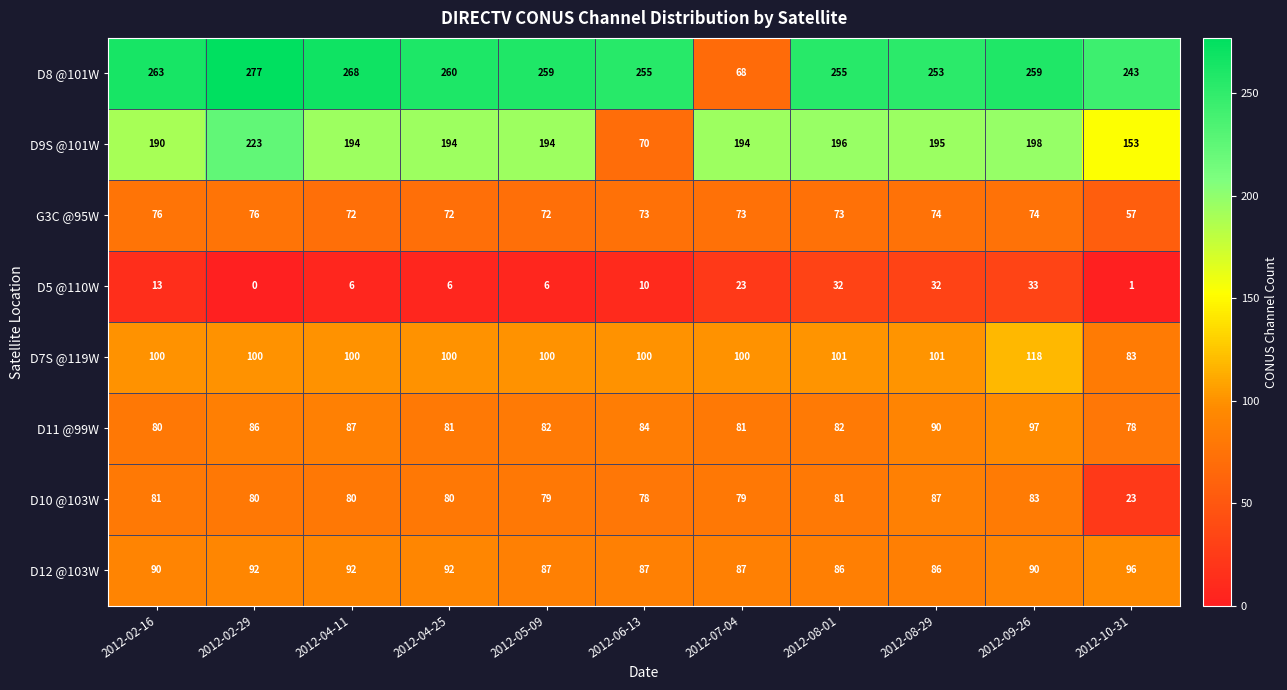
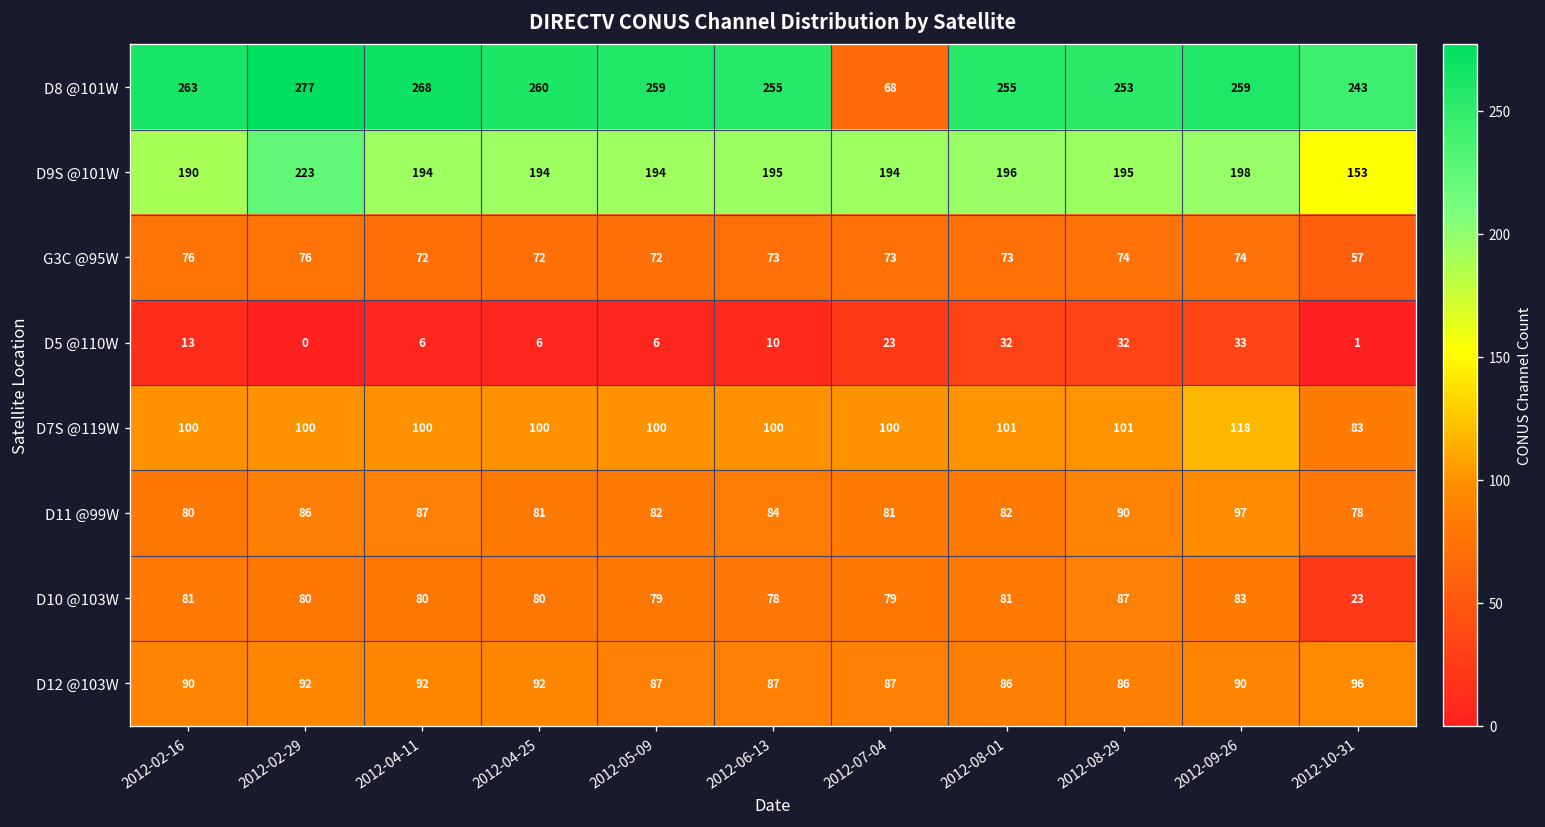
  {
    "D8 @101W": {
      "2012-02-16": 263,
      "2012-02-29": 277,
      "2012-04-11": 268,
      "2012-04-25": 260,
      "2012-05-09": 259,
      "2012-06-13": 255,
      "2012-07-04": 68,
      "2012-08-01": 255,
      "2012-08-29": 253,
      "2012-09-26": 259,
      "2012-10-31": 243
    },
    "D9S @101W": {
      "2012-02-16": 190,
      "2012-02-29": 223,
      "2012-04-11": 194,
      "2012-04-25": 194,
      "2012-05-09": 194,
-     "2012-06-13": 70,
+     "2012-06-13": 195,
      "2012-07-04": 194,
      "2012-08-01": 196,
      "2012-08-29": 195,
      "2012-09-26": 198,
      "2012-10-31": 153
    },
    "G3C @95W": {
      "2012-02-16": 76,
      "2012-02-29": 76,
      "2012-04-11": 72,
      "2012-04-25": 72,
      "2012-05-09": 72,
      "2012-06-13": 73,
      "2012-07-04": 73,
      "2012-08-01": 73,
      "2012-08-29": 74,
      "2012-09-26": 74,
      "2012-10-31": 57
    },
    "D5 @110W": {
      "2012-02-16": 13,
      "2012-02-29": 0,
      "2012-04-11": 6,
      "2012-04-25": 6,
      "2012-05-09": 6,
      "2012-06-13": 10,
      "2012-07-04": 23,
      "2012-08-01": 32,
      "2012-08-29": 32,
      "2012-09-26": 33,
      "2012-10-31": 1
    },
    "D7S @119W": {
      "2012-02-16": 100,
      "2012-02-29": 100,
      "2012-04-11": 100,
      "2012-04-25": 100,
      "2012-05-09": 100,
      "2012-06-13": 100,
      "2012-07-04": 100,
      "2012-08-01": 101,
      "2012-08-29": 101,
      "2012-09-26": 118,
      "2012-10-31": 83
    },
    "D11 @99W": {
      "2012-02-16": 80,
      "2012-02-29": 86,
      "2012-04-11": 87,
      "2012-04-25": 81,
      "2012-05-09": 82,
      "2012-06-13": 84,
      "2012-07-04": 81,
      "2012-08-01": 82,
      "2012-08-29": 90,
      "2012-09-26": 97,
      "2012-10-31": 78
    },
    "D10 @103W": {
      "2012-02-16": 81,
      "2012-02-29": 80,
      "2012-04-11": 80,
      "2012-04-25": 80,
      "2012-05-09": 79,
      "2012-06-13": 78,
      "2012-07-04": 79,
      "2012-08-01": 81,
      "2012-08-29": 87,
      "2012-09-26": 83,
      "2012-10-31": 23
    },
    "D12 @103W": {
      "2012-02-16": 90,
      "2012-02-29": 92,
      "2012-04-11": 92,
      "2012-04-25": 92,
      "2012-05-09": 87,
      "2012-06-13": 87,
      "2012-07-04": 87,
      "2012-08-01": 86,
      "2012-08-29": 86,
      "2012-09-26": 90,
      "2012-10-31": 96
    }
  }
